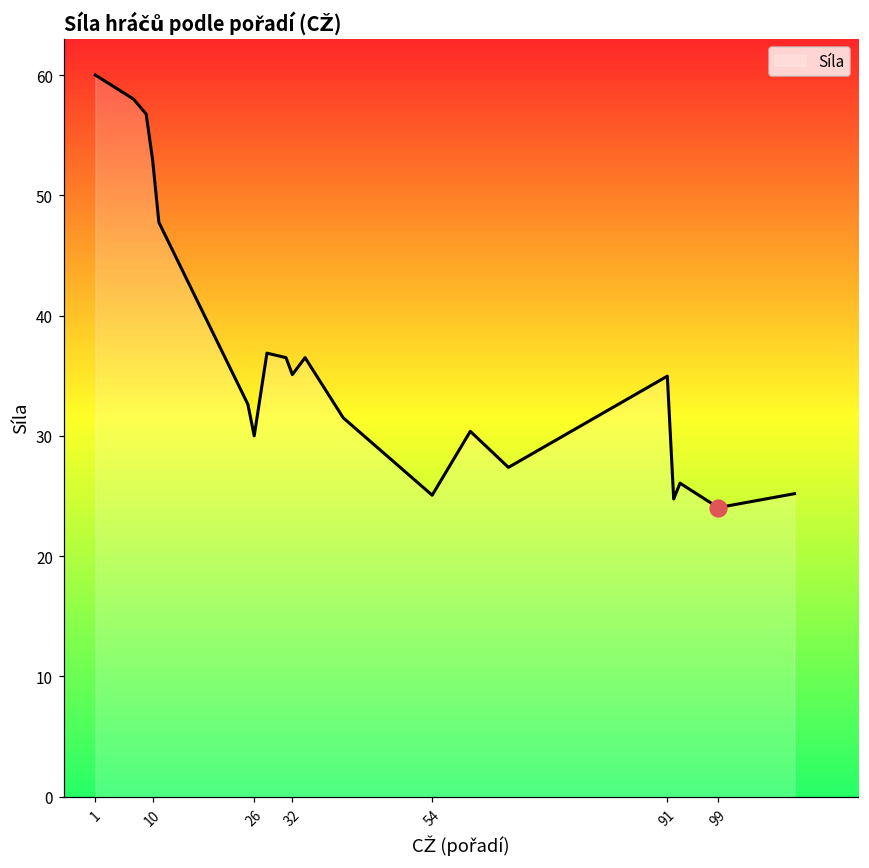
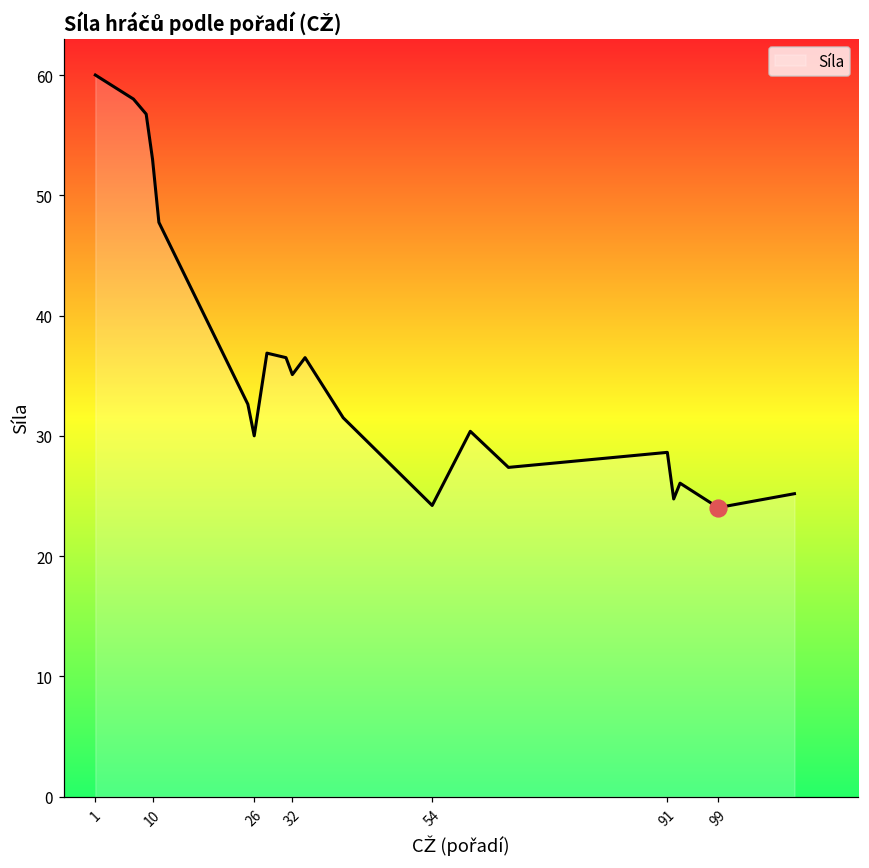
  {
    "Síla": {
      "1": 60.0,
      "10": 53.0,
      "26": 30.0,
      "32": 35.1,
-     "54": 25.1,
-     "91": 35.0
+     "54": 24.2,
+     "91": 28.6
    }
  }
